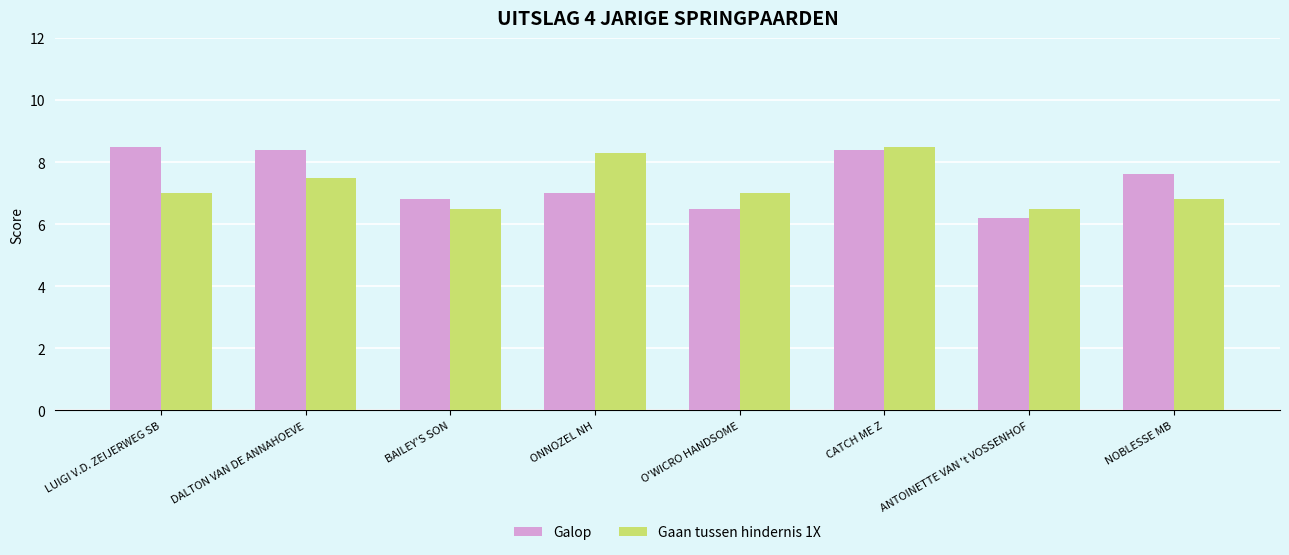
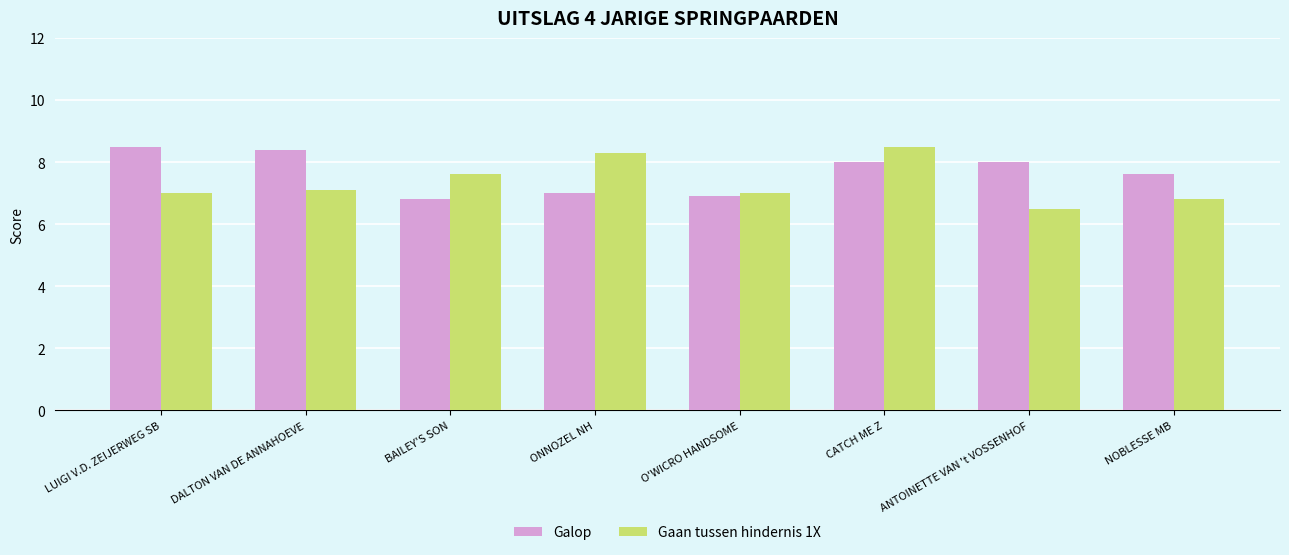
  {
    "Galop": {
      "LUIGI V.D. ZEIJERWEG SB": 8.5,
      "DALTON VAN DE ANNAHOEVE": 8.4,
      "BAILEY'S SON": 6.8,
      "ONNOZEL NH": 7.0,
-     "O'WICRO HANDSOME": 6.5,
-     "CATCH ME Z": 8.4,
-     "ANTOINETTE VAN 't VOSSENHOF": 6.2,
+     "O'WICRO HANDSOME": 6.9,
+     "CATCH ME Z": 8.0,
+     "ANTOINETTE VAN 't VOSSENHOF": 8.0,
      "NOBLESSE MB": 7.6
    },
    "Gaan tussen hindernis 1X": {
      "LUIGI V.D. ZEIJERWEG SB": 7.0,
-     "DALTON VAN DE ANNAHOEVE": 7.5,
-     "BAILEY'S SON": 6.5,
+     "DALTON VAN DE ANNAHOEVE": 7.1,
+     "BAILEY'S SON": 7.6,
      "ONNOZEL NH": 8.3,
      "O'WICRO HANDSOME": 7.0,
      "CATCH ME Z": 8.5,
      "ANTOINETTE VAN 't VOSSENHOF": 6.5,
      "NOBLESSE MB": 6.8
    }
  }
